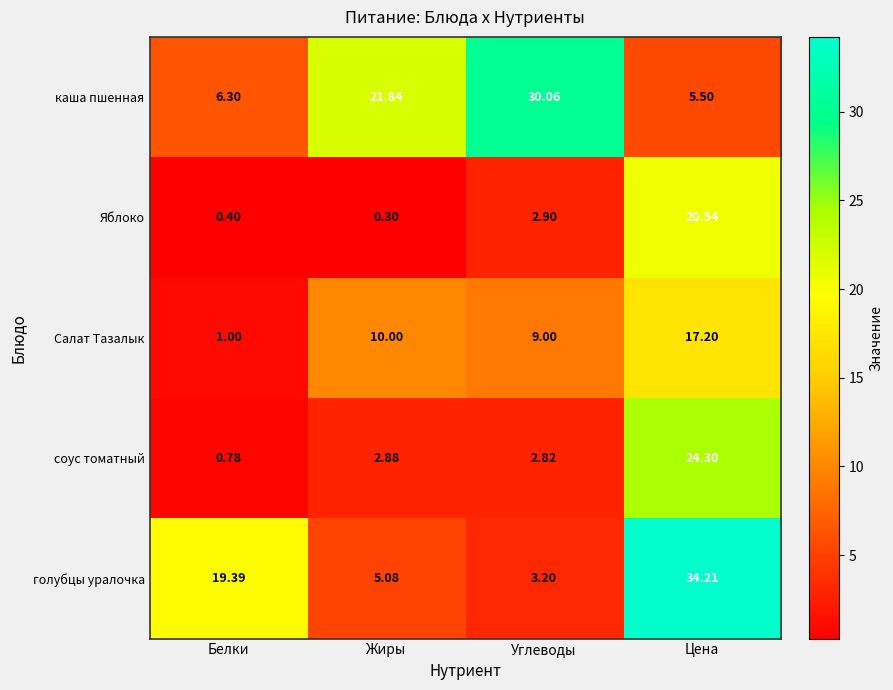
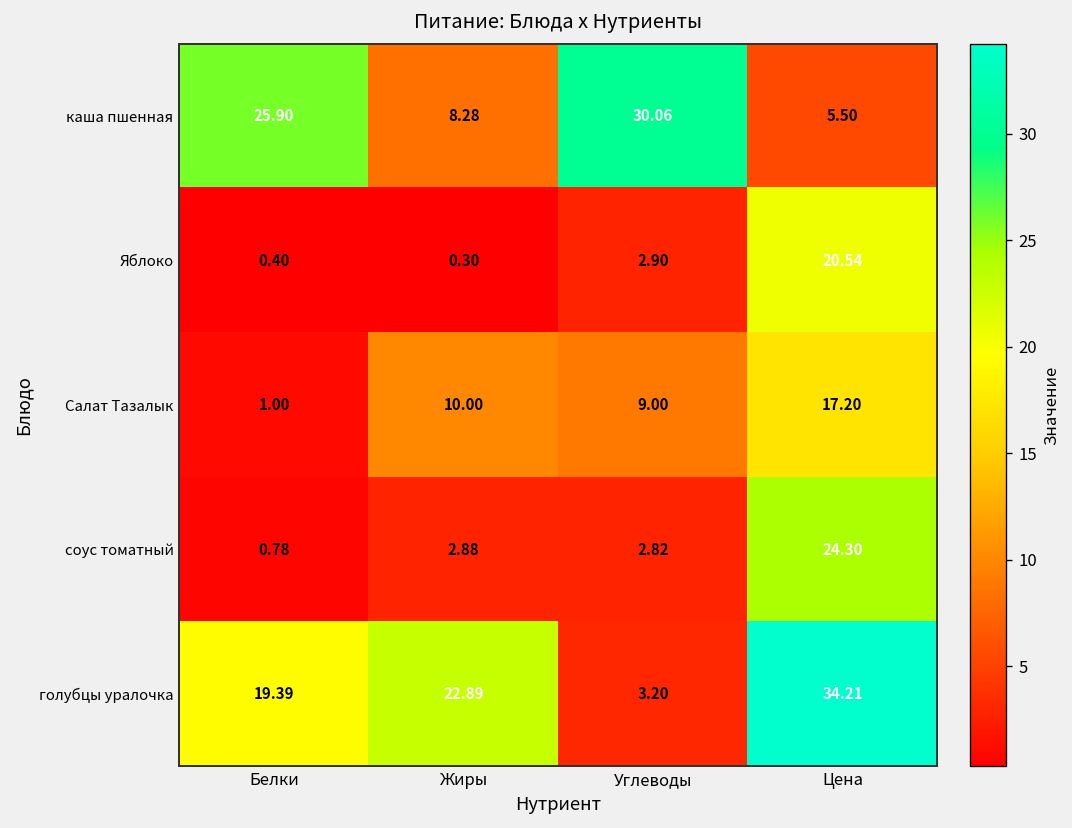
  {
    "каша пшенная": {
-     "Белки": 6.30,
-     "Жиры": 21.84,
+     "Белки": 25.90,
+     "Жиры": 8.28,
      "Углеводы": 30.06,
      "Цена": 5.50
    },
    "Яблоко": {
      "Белки": 0.40,
      "Жиры": 0.30,
      "Углеводы": 2.90,
      "Цена": 20.54
    },
    "Салат Тазалык": {
      "Белки": 1.00,
      "Жиры": 10.00,
      "Углеводы": 9.00,
      "Цена": 17.20
    },
    "соус томатный": {
      "Белки": 0.78,
      "Жиры": 2.88,
      "Углеводы": 2.82,
      "Цена": 24.30
    },
    "голубцы уралочка": {
      "Белки": 19.39,
-     "Жиры": 5.08,
+     "Жиры": 22.89,
      "Углеводы": 3.20,
      "Цена": 34.21
    }
  }
